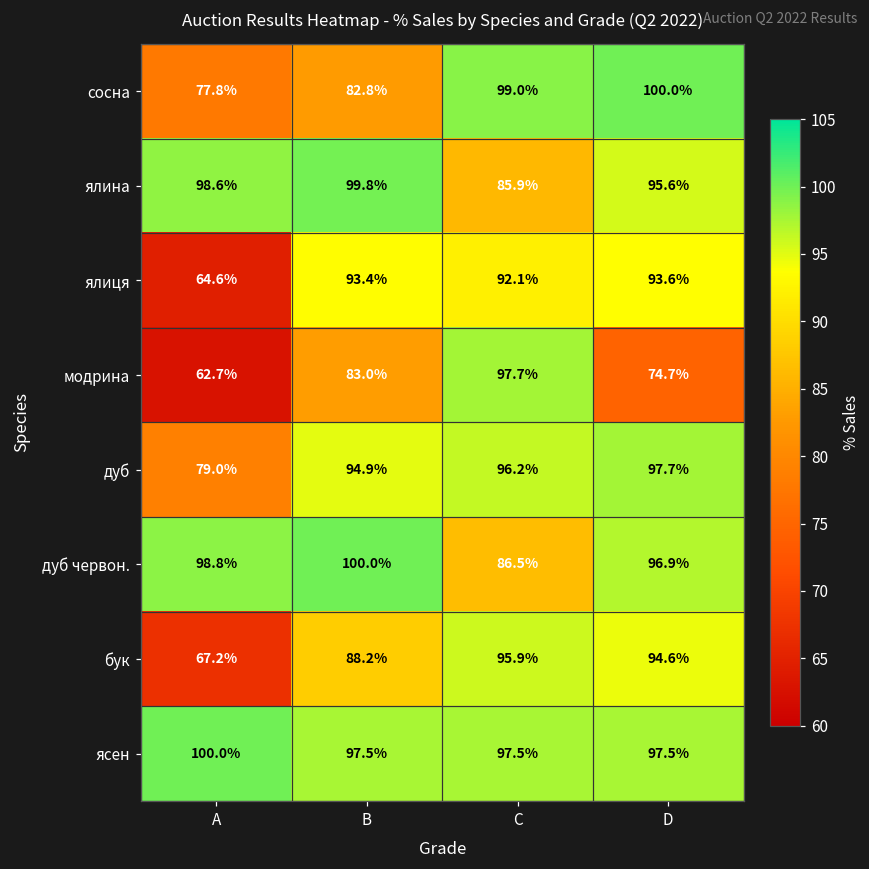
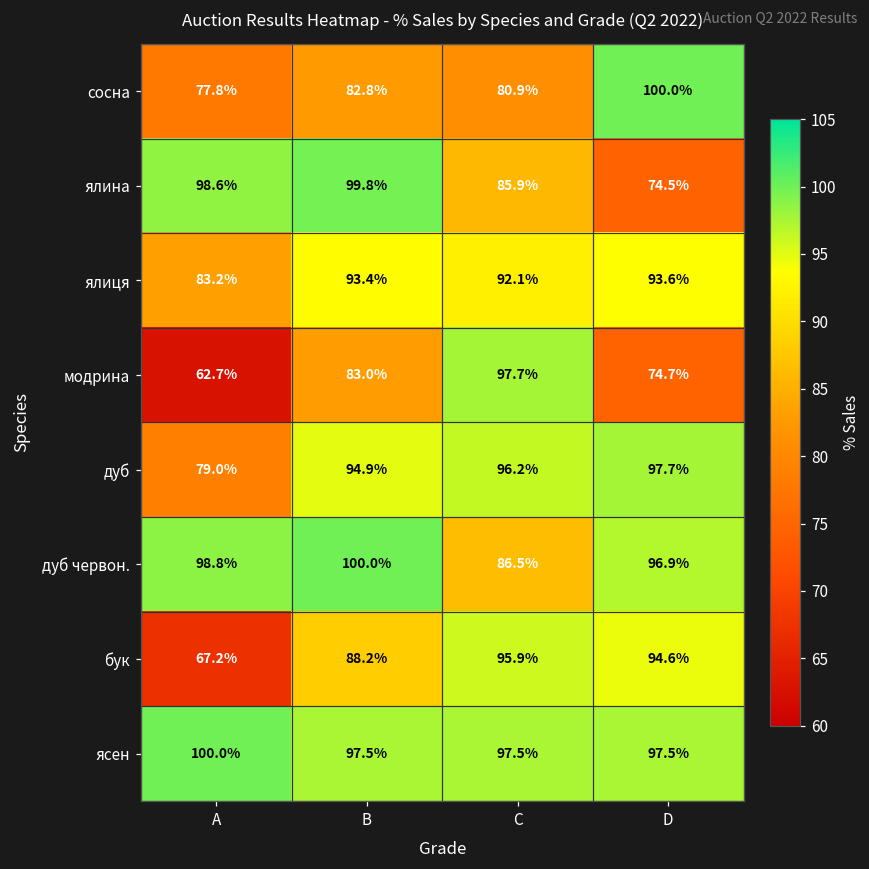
  {
    "сосна": {
      "A": "77.8%",
      "B": "82.8%",
-     "C": "99.0%",
+     "C": "80.9%",
      "D": "100.0%"
    },
    "ялина": {
      "A": "98.6%",
      "B": "99.8%",
      "C": "85.9%",
-     "D": "95.6%"
+     "D": "74.5%"
    },
    "ялиця": {
-     "A": "64.6%",
+     "A": "83.2%",
      "B": "93.4%",
      "C": "92.1%",
      "D": "93.6%"
    },
    "модрина": {
      "A": "62.7%",
      "B": "83.0%",
      "C": "97.7%",
      "D": "74.7%"
    },
    "дуб": {
      "A": "79.0%",
      "B": "94.9%",
      "C": "96.2%",
      "D": "97.7%"
    },
    "дуб червон.": {
      "A": "98.8%",
      "B": "100.0%",
      "C": "86.5%",
      "D": "96.9%"
    },
    "бук": {
      "A": "67.2%",
      "B": "88.2%",
      "C": "95.9%",
      "D": "94.6%"
    },
    "ясен": {
      "A": "100.0%",
      "B": "97.5%",
      "C": "97.5%",
      "D": "97.5%"
    }
  }
